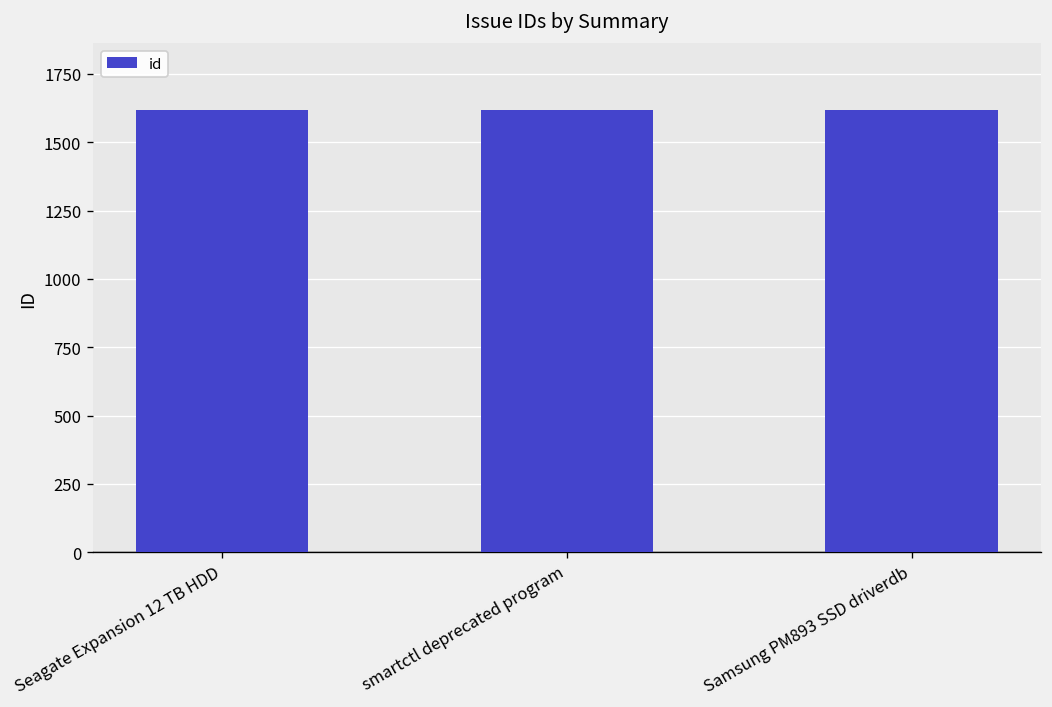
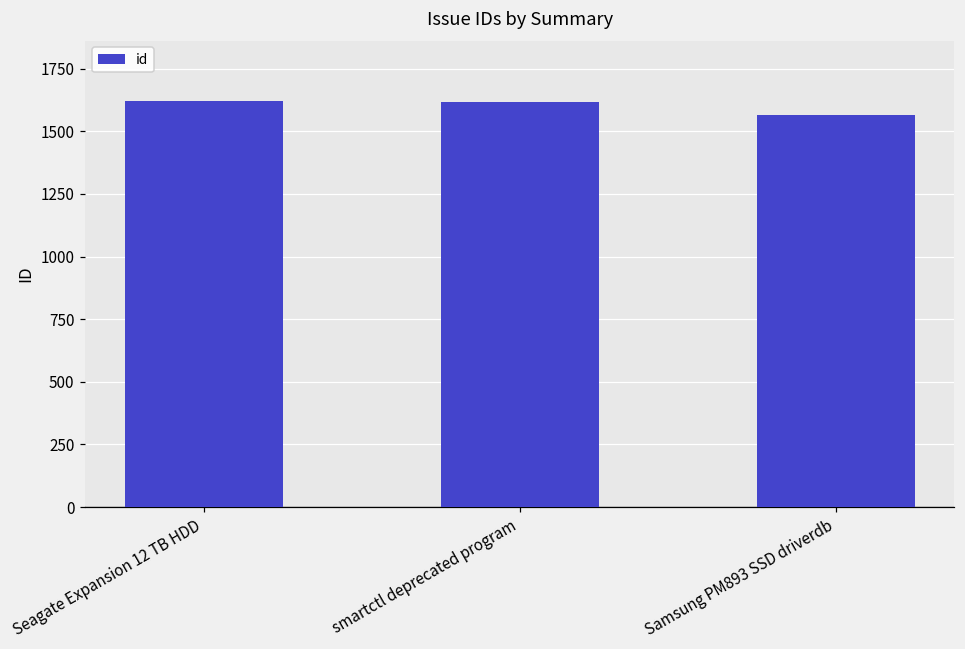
  {
    "Seagate Expansion 12 TB HDD": 1620,
    "smartctl deprecated program": 1620,
-   "Samsung PM893 SSD driverdb": 1620
+   "Samsung PM893 SSD driverdb": 1560
  }
